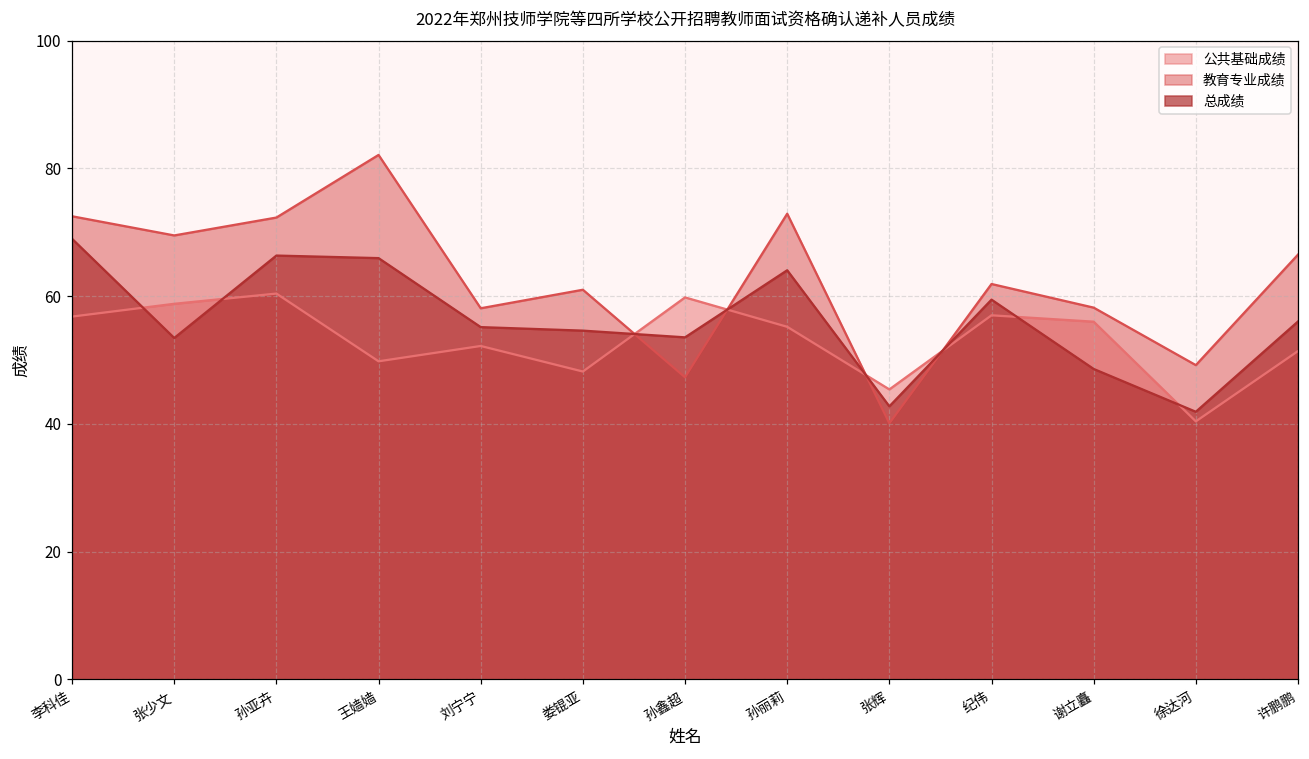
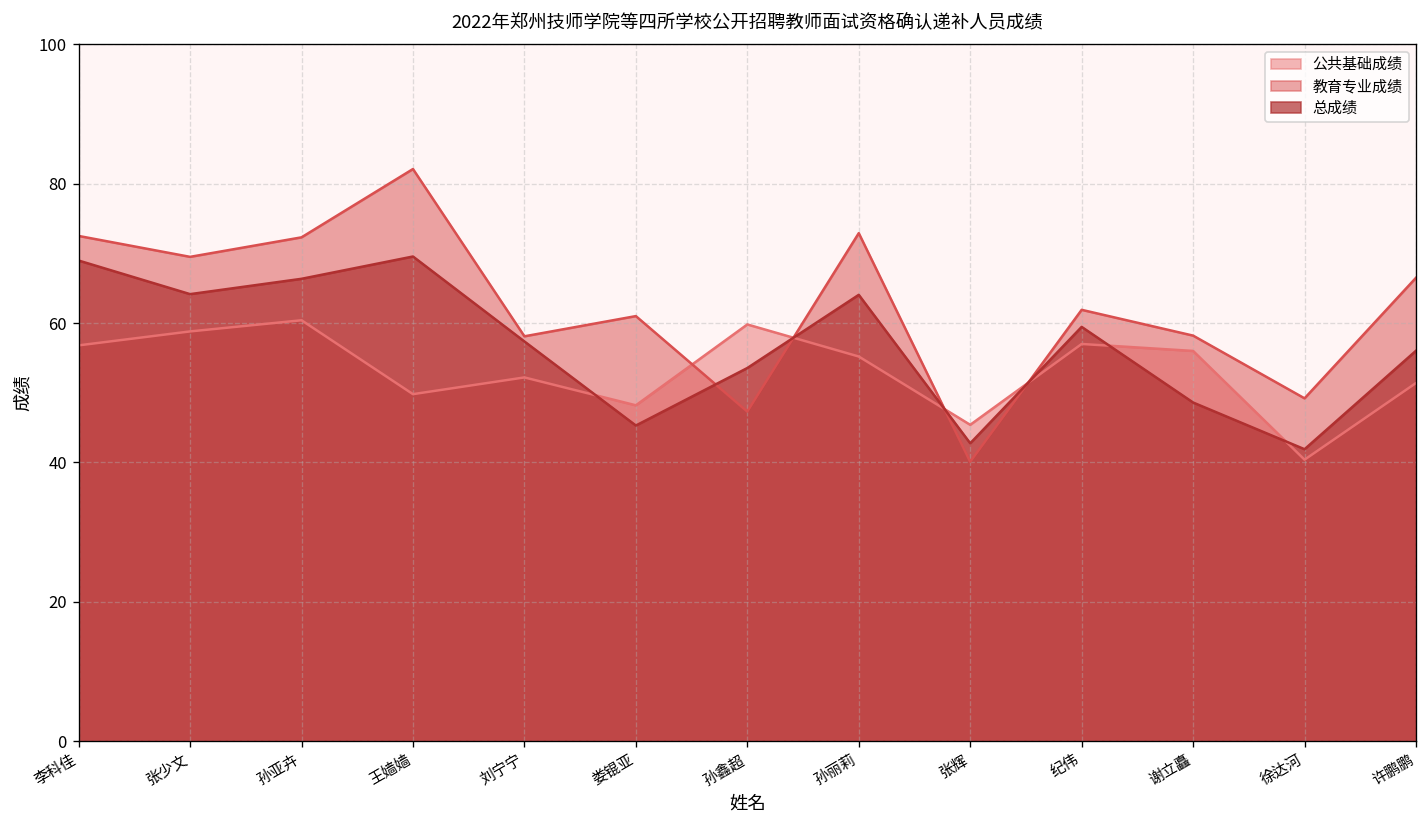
  {
    "总成绩": {
      "李科佳": 69,
-     "张少文": 53,
+     "张少文": 64,
      "孙亚卉": 66,
-     "王嫱嫱": 66,
-     "刘宁宁": 55,
-     "娄锟亚": 55,
+     "王嫱嫱": 70,
+     "刘宁宁": 57,
+     "娄锟亚": 45,
      "孙鑫超": 54,
      "孙丽莉": 64,
      "张辉": 43,
      "纪伟": 59,
      "谢立矗": 49,
      "徐达河": 42,
      "许鹏鹏": 56
    }
  }
